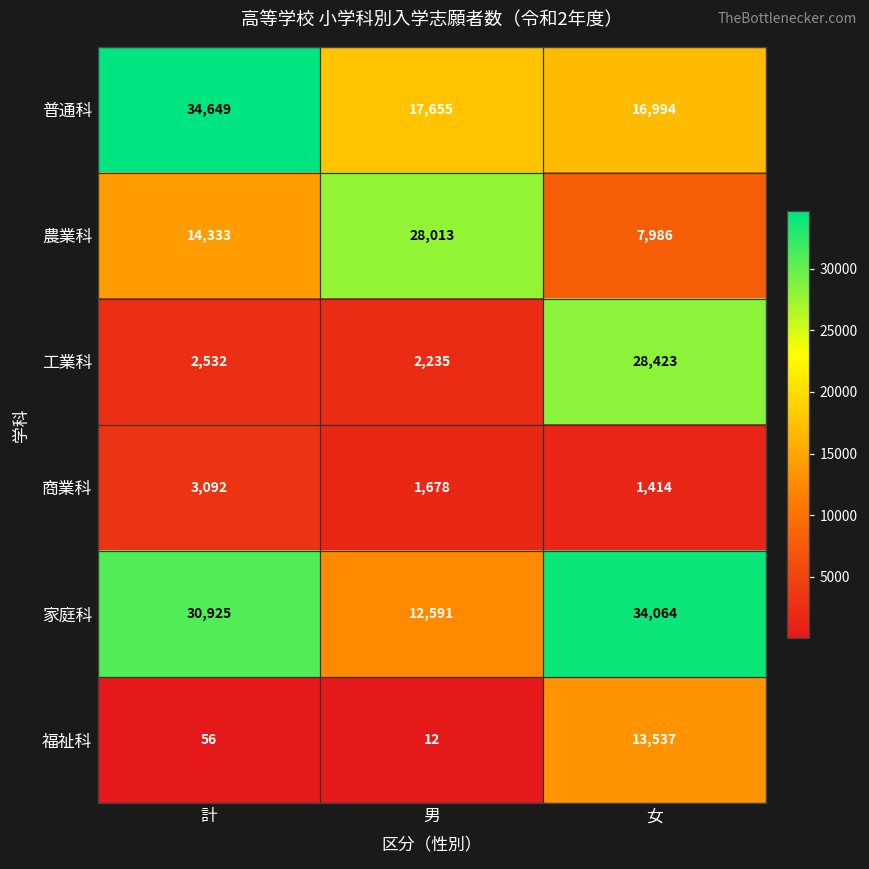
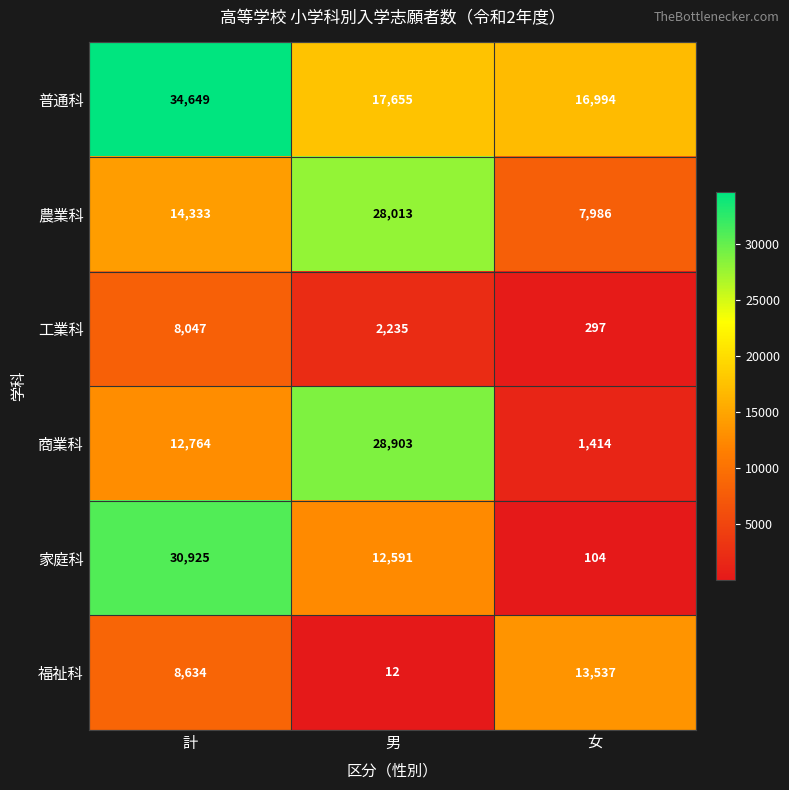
  {
    "普通科": {
      "計": "34,649",
      "男": "17,655",
      "女": "16,994"
    },
    "農業科": {
      "計": "14,333",
      "男": "28,013",
      "女": "7,986"
    },
    "工業科": {
-     "計": "2,532",
+     "計": "8,047",
      "男": "2,235",
-     "女": "28,423"
+     "女": "297"
    },
    "商業科": {
-     "計": "3,092",
-     "男": "1,678",
+     "計": "12,764",
+     "男": "28,903",
      "女": "1,414"
    },
    "家庭科": {
      "計": "30,925",
      "男": "12,591",
-     "女": "34,064"
+     "女": "104"
    },
    "福祉科": {
-     "計": "56",
+     "計": "8,634",
      "男": "12",
      "女": "13,537"
    }
  }
